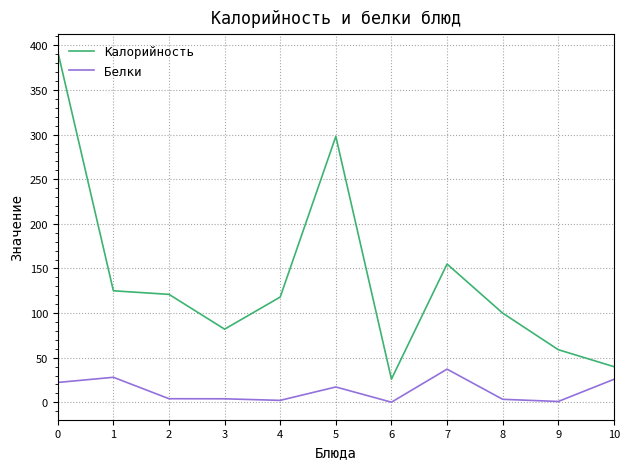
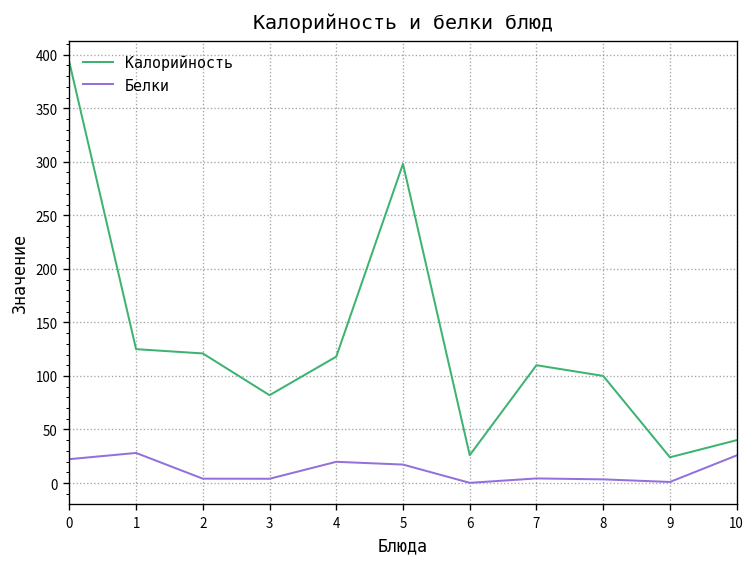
  {
    "Калорийность": {
      "0": 390,
      "1": 130,
      "2": 120,
      "3": 80,
      "4": 120,
      "5": 300,
      "6": 30,
-     "7": 160,
+     "7": 110,
      "8": 100,
-     "9": 60,
+     "9": 20,
      "10": 40
    },
    "Белки": {
      "0": 20,
      "1": 30,
      "2": 0,
      "3": 0,
-     "4": 0,
+     "4": 20,
      "5": 20,
      "6": 0,
-     "7": 40,
+     "7": 0,
      "8": 0,
      "9": 0,
      "10": 30
    }
  }
